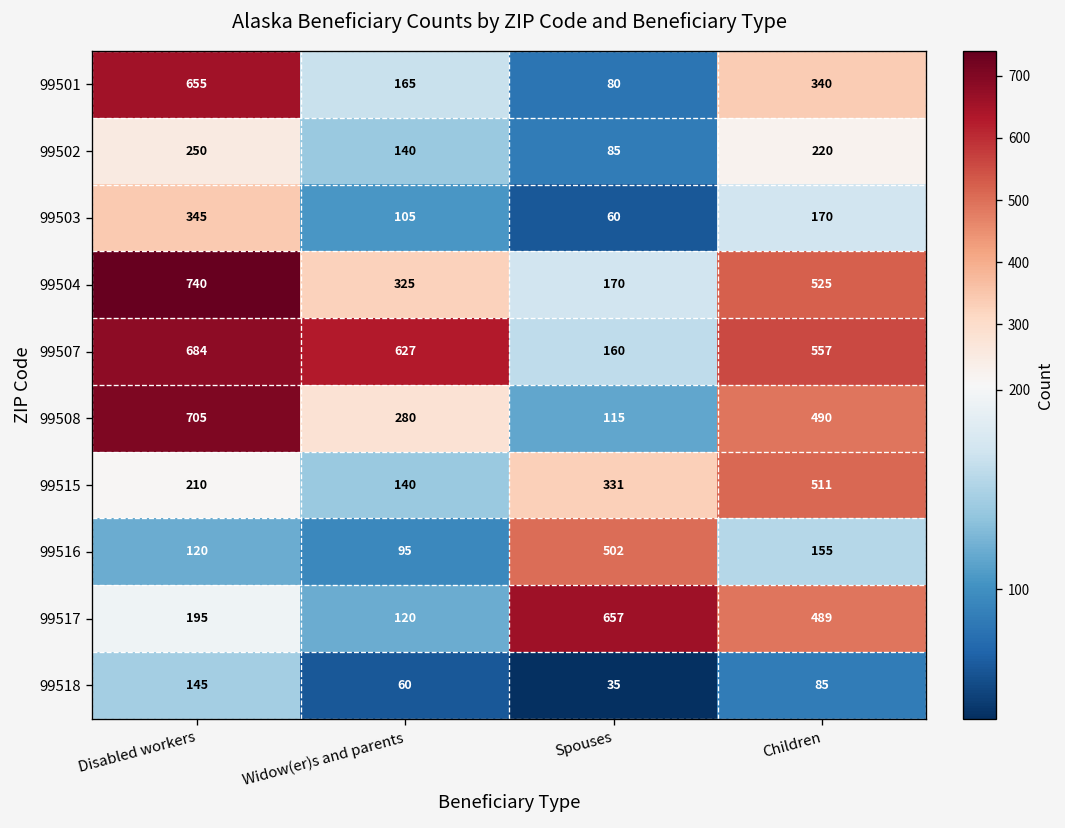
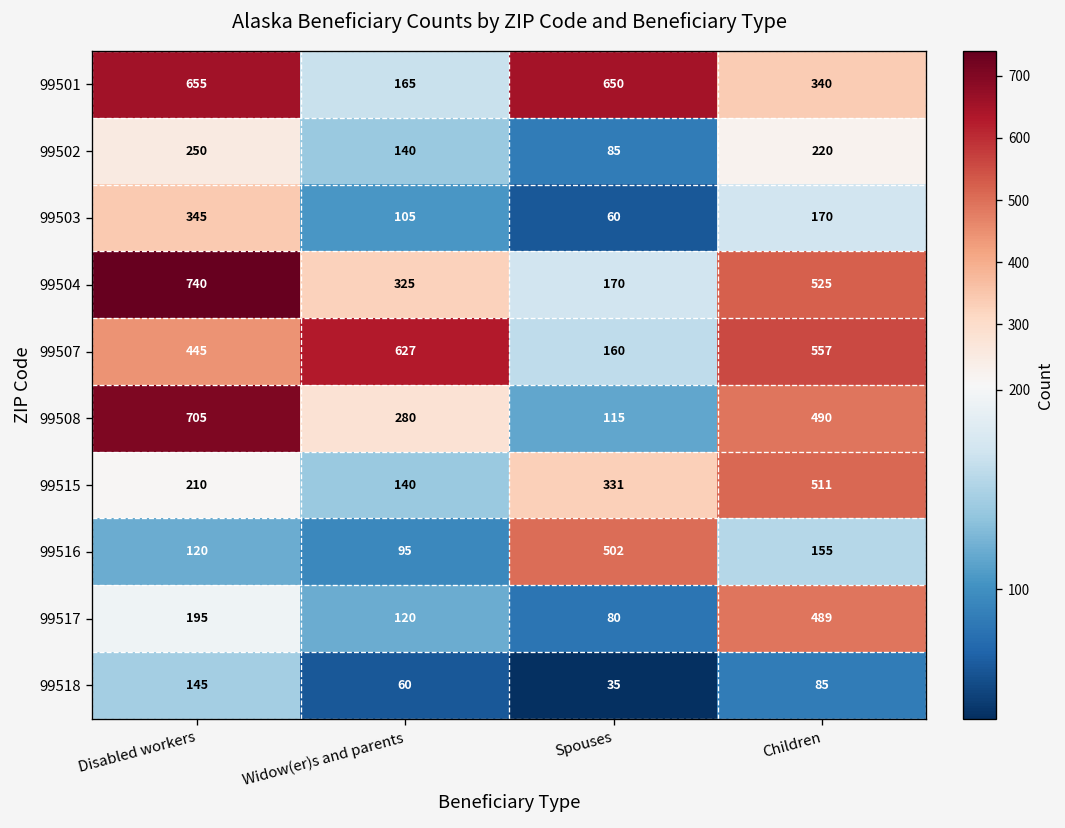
  {
    "99501": {
      "Disabled workers": 655,
      "Widow(er)s and parents": 165,
-     "Spouses": 80,
+     "Spouses": 650,
      "Children": 340
    },
    "99502": {
      "Disabled workers": 250,
      "Widow(er)s and parents": 140,
      "Spouses": 85,
      "Children": 220
    },
    "99503": {
      "Disabled workers": 345,
      "Widow(er)s and parents": 105,
      "Spouses": 60,
      "Children": 170
    },
    "99504": {
      "Disabled workers": 740,
      "Widow(er)s and parents": 325,
      "Spouses": 170,
      "Children": 525
    },
    "99507": {
-     "Disabled workers": 684,
+     "Disabled workers": 445,
      "Widow(er)s and parents": 627,
      "Spouses": 160,
      "Children": 557
    },
    "99508": {
      "Disabled workers": 705,
      "Widow(er)s and parents": 280,
      "Spouses": 115,
      "Children": 490
    },
    "99515": {
      "Disabled workers": 210,
      "Widow(er)s and parents": 140,
      "Spouses": 331,
      "Children": 511
    },
    "99516": {
      "Disabled workers": 120,
      "Widow(er)s and parents": 95,
      "Spouses": 502,
      "Children": 155
    },
    "99517": {
      "Disabled workers": 195,
      "Widow(er)s and parents": 120,
-     "Spouses": 657,
+     "Spouses": 80,
      "Children": 489
    },
    "99518": {
      "Disabled workers": 145,
      "Widow(er)s and parents": 60,
      "Spouses": 35,
      "Children": 85
    }
  }
